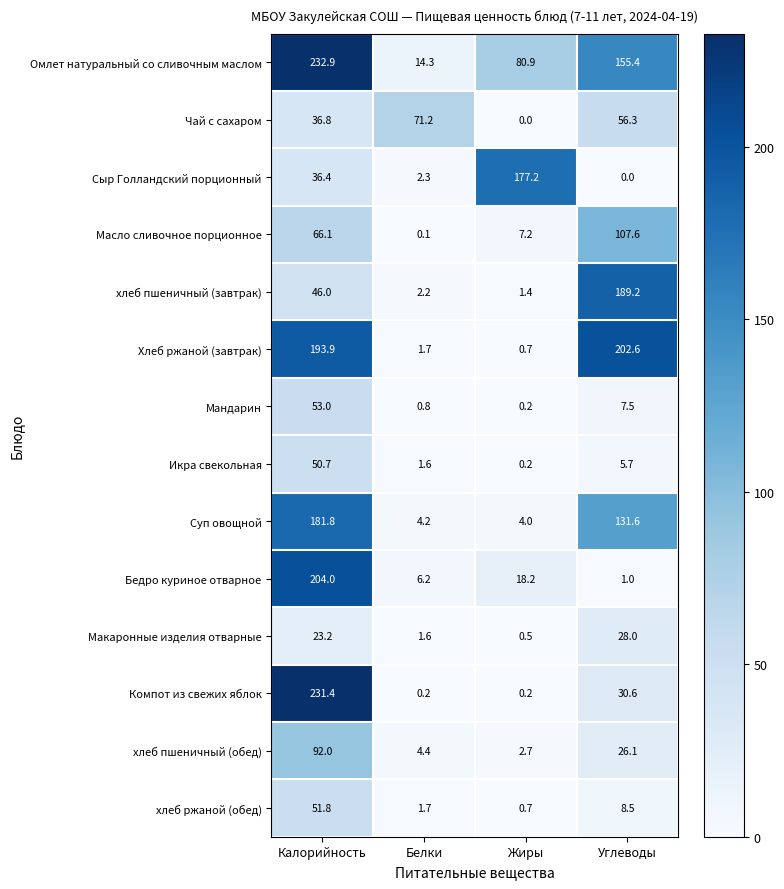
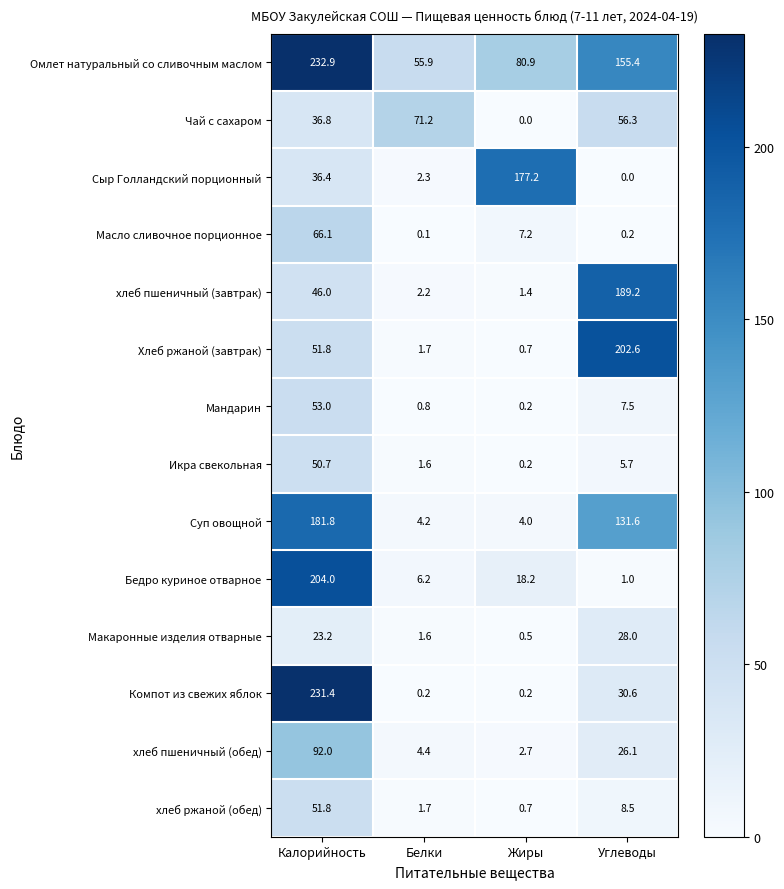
  {
    "Омлет натуральный со сливочным маслом": {
      "Калорийность": 232.9,
-     "Белки": 14.3,
+     "Белки": 55.9,
      "Жиры": 80.9,
      "Углеводы": 155.4
    },
    "Чай с сахаром": {
      "Калорийность": 36.8,
      "Белки": 71.2,
      "Жиры": 0.0,
      "Углеводы": 56.3
    },
    "Сыр Голландский порционный": {
      "Калорийность": 36.4,
      "Белки": 2.3,
      "Жиры": 177.2,
      "Углеводы": 0.0
    },
    "Масло сливочное порционное": {
      "Калорийность": 66.1,
      "Белки": 0.1,
      "Жиры": 7.2,
-     "Углеводы": 107.6
+     "Углеводы": 0.2
    },
    "хлеб пшеничный (завтрак)": {
      "Калорийность": 46.0,
      "Белки": 2.2,
      "Жиры": 1.4,
      "Углеводы": 189.2
    },
    "Хлеб ржаной (завтрак)": {
-     "Калорийность": 193.9,
+     "Калорийность": 51.8,
      "Белки": 1.7,
      "Жиры": 0.7,
      "Углеводы": 202.6
    },
    "Мандарин": {
      "Калорийность": 53.0,
      "Белки": 0.8,
      "Жиры": 0.2,
      "Углеводы": 7.5
    },
    "Икра свекольная": {
      "Калорийность": 50.7,
      "Белки": 1.6,
      "Жиры": 0.2,
      "Углеводы": 5.7
    },
    "Суп овощной": {
      "Калорийность": 181.8,
      "Белки": 4.2,
      "Жиры": 4.0,
      "Углеводы": 131.6
    },
    "Бедро куриное отварное": {
      "Калорийность": 204.0,
      "Белки": 6.2,
      "Жиры": 18.2,
      "Углеводы": 1.0
    },
    "Макаронные изделия отварные": {
      "Калорийность": 23.2,
      "Белки": 1.6,
      "Жиры": 0.5,
      "Углеводы": 28.0
    },
    "Компот из свежих яблок": {
      "Калорийность": 231.4,
      "Белки": 0.2,
      "Жиры": 0.2,
      "Углеводы": 30.6
    },
    "хлеб пшеничный (обед)": {
      "Калорийность": 92.0,
      "Белки": 4.4,
      "Жиры": 2.7,
      "Углеводы": 26.1
    },
    "хлеб ржаной (обед)": {
      "Калорийность": 51.8,
      "Белки": 1.7,
      "Жиры": 0.7,
      "Углеводы": 8.5
    }
  }
